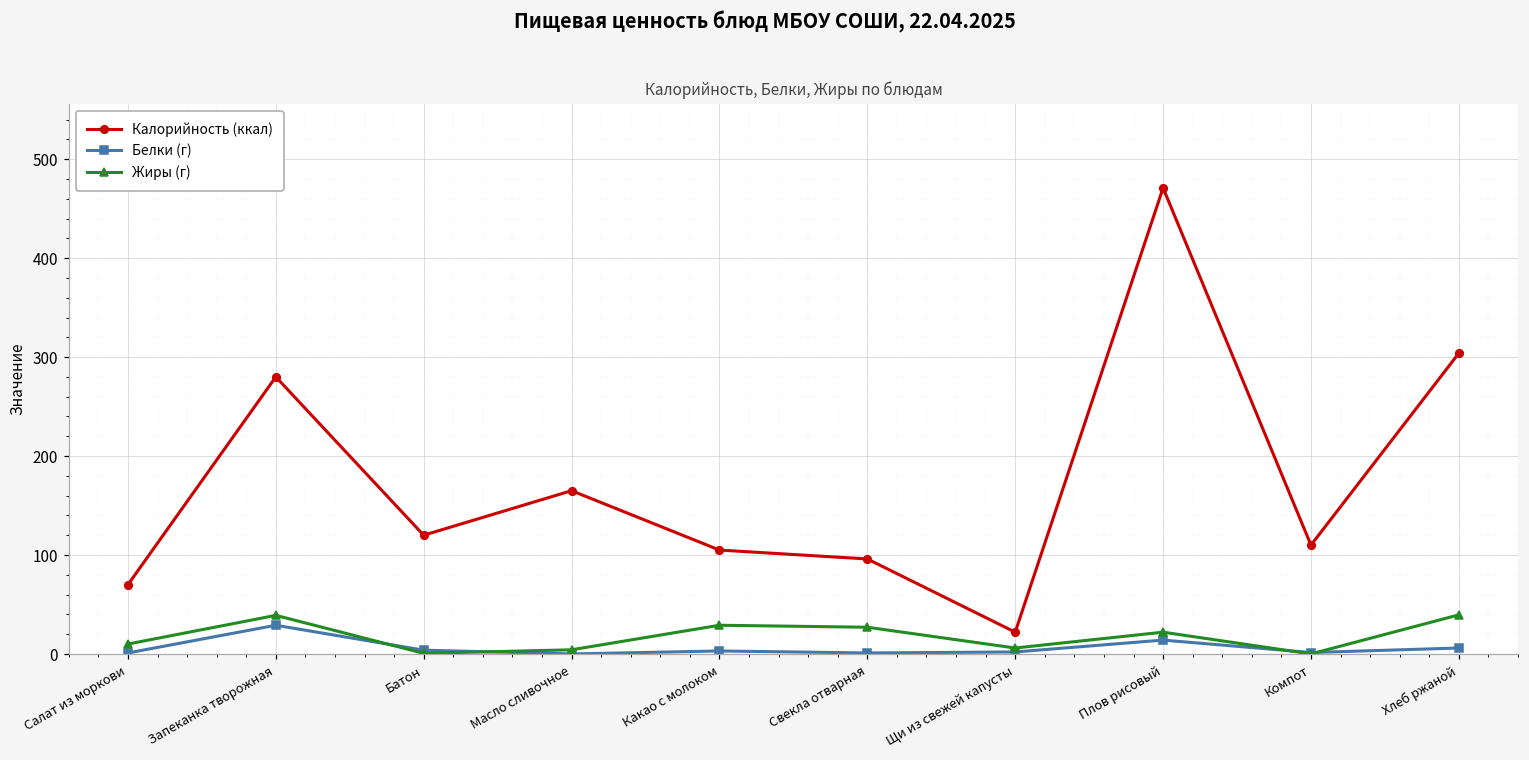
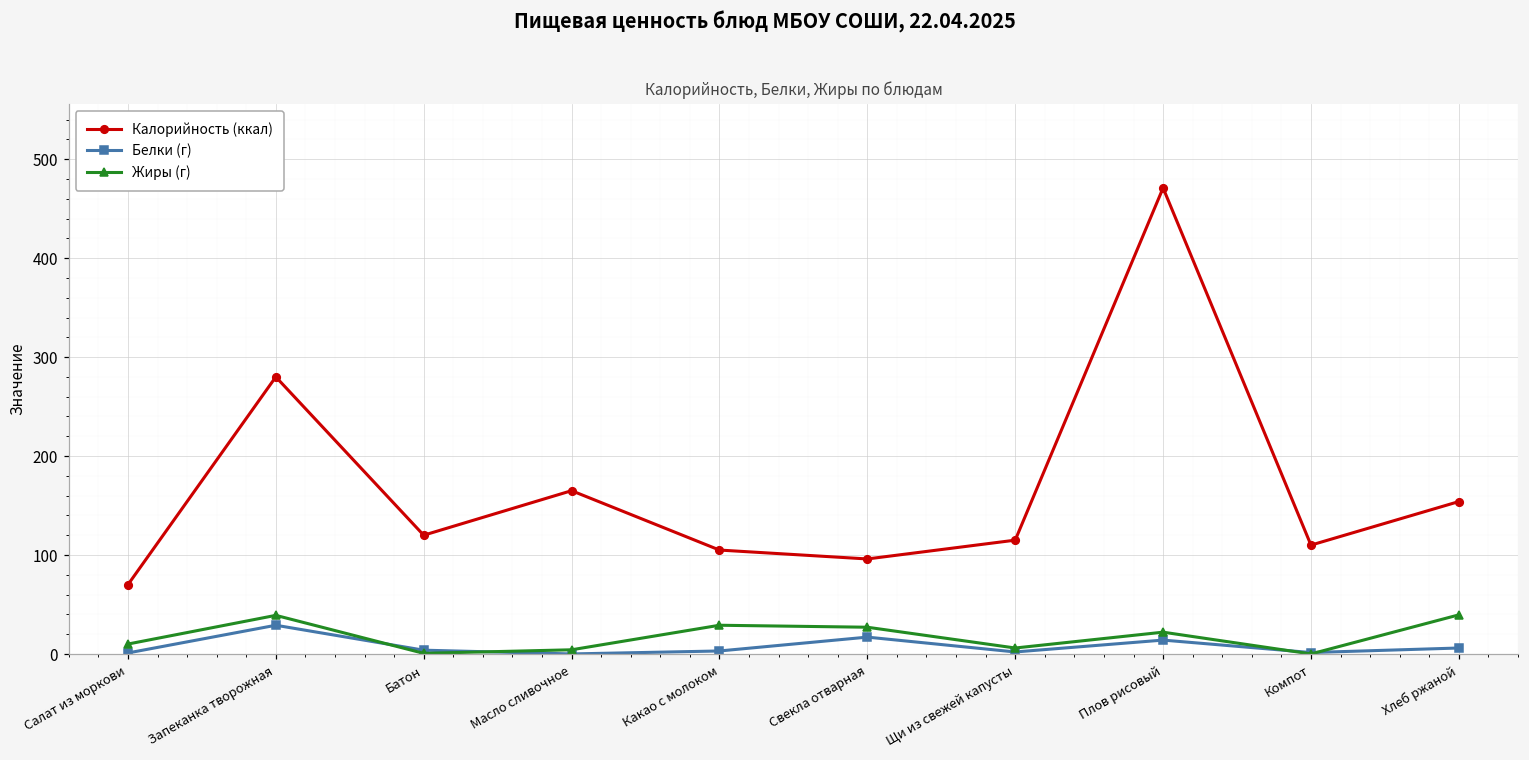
  {
    "Калорийность (ккал)": {
      "Салат из моркови": 70,
      "Запеканка творожная": 280,
      "Батон": 120,
      "Масло сливочное": 170,
      "Какао с молоком": 110,
      "Свекла отварная": 100,
-     "Щи из свежей капусты": 20,
+     "Щи из свежей капусты": 120,
      "Плов рисовый": 470,
      "Компот": 110,
-     "Хлеб ржаной": 300
+     "Хлеб ржаной": 150
    },
    "Белки (г)": {
      "Салат из моркови": 0,
      "Запеканка творожная": 30,
      "Батон": 0,
      "Масло сливочное": 0,
      "Какао с молоком": 0,
-     "Свекла отварная": 0,
+     "Свекла отварная": 20,
      "Щи из свежей капусты": 0,
      "Плов рисовый": 10,
      "Хлеб ржаной": 10
    },
    "Жиры (г)": {
      "Салат из моркови": 10,
      "Запеканка творожная": 40,
      "Батон": 0,
      "Масло сливочное": 0,
      "Какао с молоком": 30,
      "Свекла отварная": 30,
      "Щи из свежей капусты": 10,
      "Плов рисовый": 20,
      "Хлеб ржаной": 40
    }
  }
